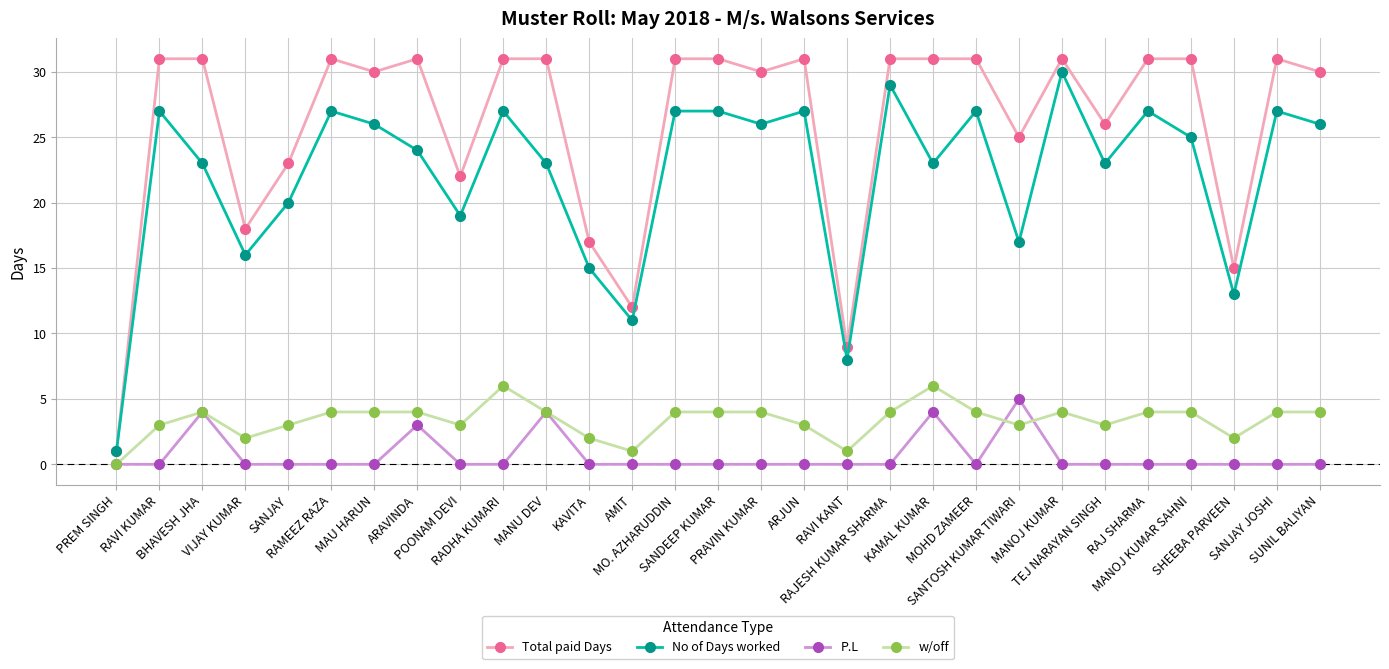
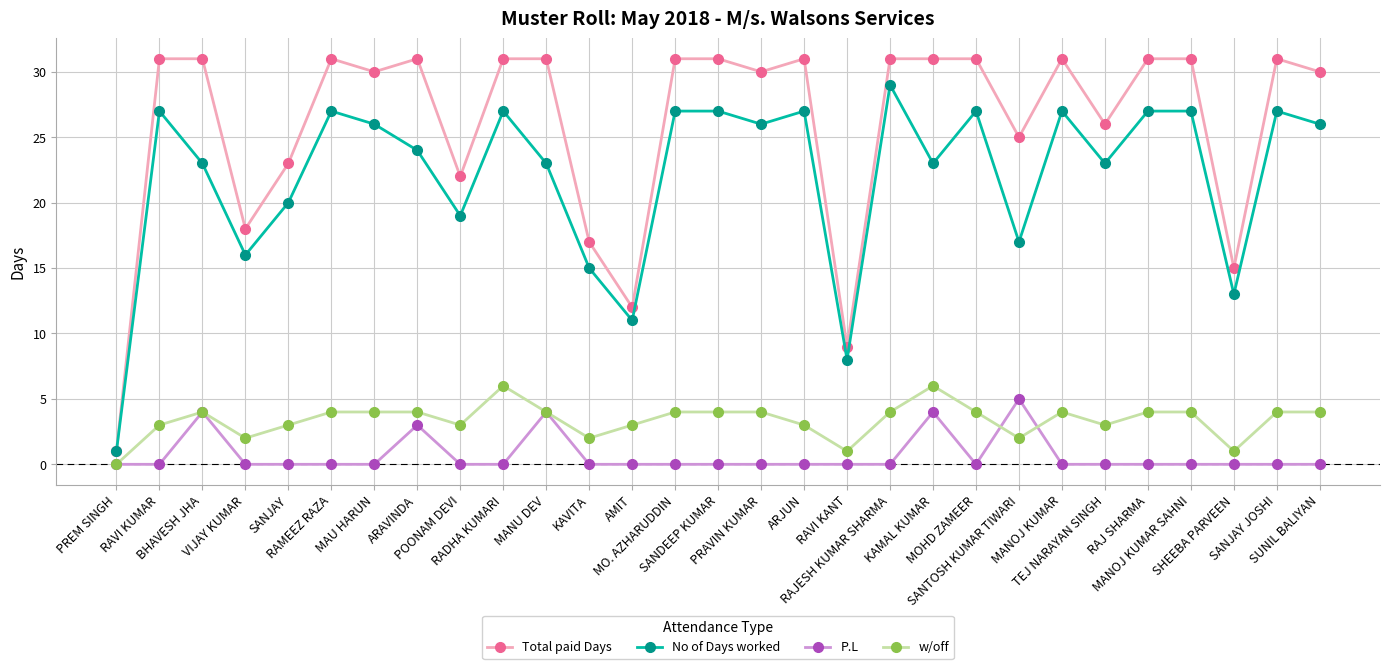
  {
    "No of Days worked": {
      "RAVI KUMAR": 27,
      "BHAVESH JHA": 23,
      "VIJAY KUMAR": 16,
      "SANJAY": 20,
      "RAMEEZ RAZA": 27,
      "MAU HARUN": 26,
      "ARAVINDA": 24,
      "POONAM DEVI": 19,
      "RADHA KUMARI": 27,
      "MANU DEV": 23,
      "KAVITA": 15,
      "AMIT": 11,
      "MO. AZHARUDDIN": 27,
      "SANDEEP KUMAR": 27,
      "PRAVIN KUMAR": 26,
      "ARJUN": 27,
      "RAVI KANT": 8,
      "RAJESH KUMAR SHARMA": 29,
      "KAMAL KUMAR": 23,
      "MOHD ZAMEER": 27,
      "SANTOSH KUMAR TIWARI": 17,
-     "MANOJ KUMAR": 30,
+     "MANOJ KUMAR": 27,
      "TEJ NARAYAN SINGH": 23,
      "RAJ SHARMA": 27,
-     "MANOJ KUMAR SAHNI": 25,
+     "MANOJ KUMAR SAHNI": 27,
      "SHEEBA PARVEEN": 13,
      "SANJAY JOSHI": 27,
      "SUNIL BALIYAN": 26
    },
    "w/off": {
      "RAVI KUMAR": 3,
      "VIJAY KUMAR": 2,
      "SANJAY": 3,
      "RAMEEZ RAZA": 4,
      "MAU HARUN": 4,
      "ARAVINDA": 4,
      "POONAM DEVI": 3,
      "RADHA KUMARI": 6,
      "KAVITA": 2,
-     "AMIT": 1,
+     "AMIT": 3,
      "MO. AZHARUDDIN": 4,
      "SANDEEP KUMAR": 4,
      "PRAVIN KUMAR": 4,
      "ARJUN": 3,
      "RAVI KANT": 1,
      "RAJESH KUMAR SHARMA": 4,
      "KAMAL KUMAR": 6,
      "MOHD ZAMEER": 4,
-     "SANTOSH KUMAR TIWARI": 3,
+     "SANTOSH KUMAR TIWARI": 2,
      "MANOJ KUMAR": 4,
      "TEJ NARAYAN SINGH": 3,
      "RAJ SHARMA": 4,
      "MANOJ KUMAR SAHNI": 4,
-     "SHEEBA PARVEEN": 2,
+     "SHEEBA PARVEEN": 1,
      "SANJAY JOSHI": 4,
      "SUNIL BALIYAN": 4
    }
  }
